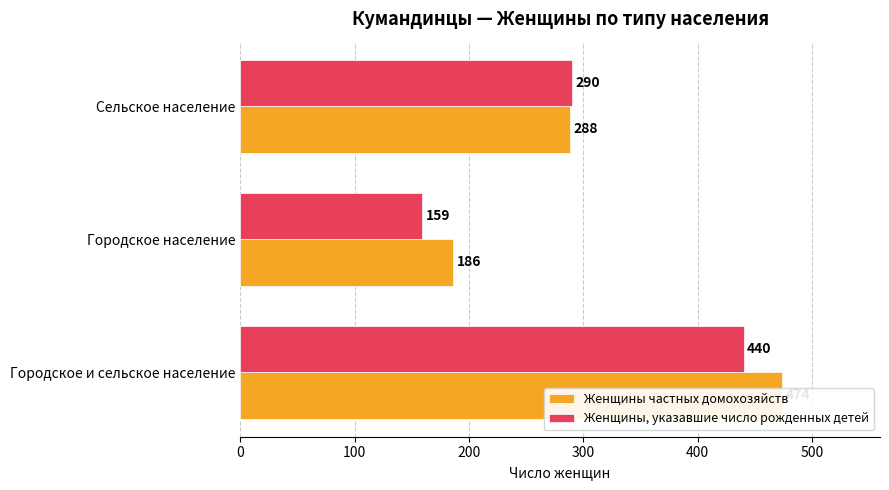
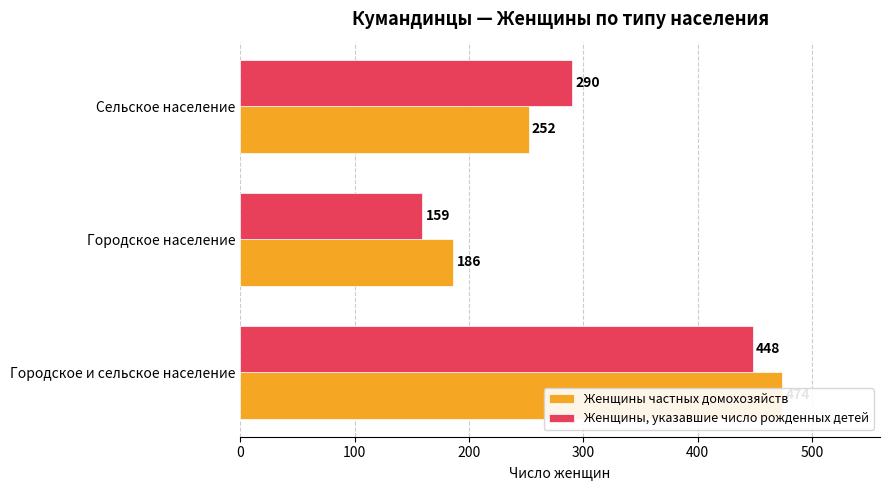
  {
    "Женщины частных домохозяйств": {
-     "Сельское население": 288,
+     "Сельское население": 252,
      "Городское население": 186
    },
    "Женщины, указавшие число рожденных детей": {
      "Сельское население": 290,
      "Городское население": 159,
-     "Городское и сельское население": 440
+     "Городское и сельское население": 448
    }
  }
